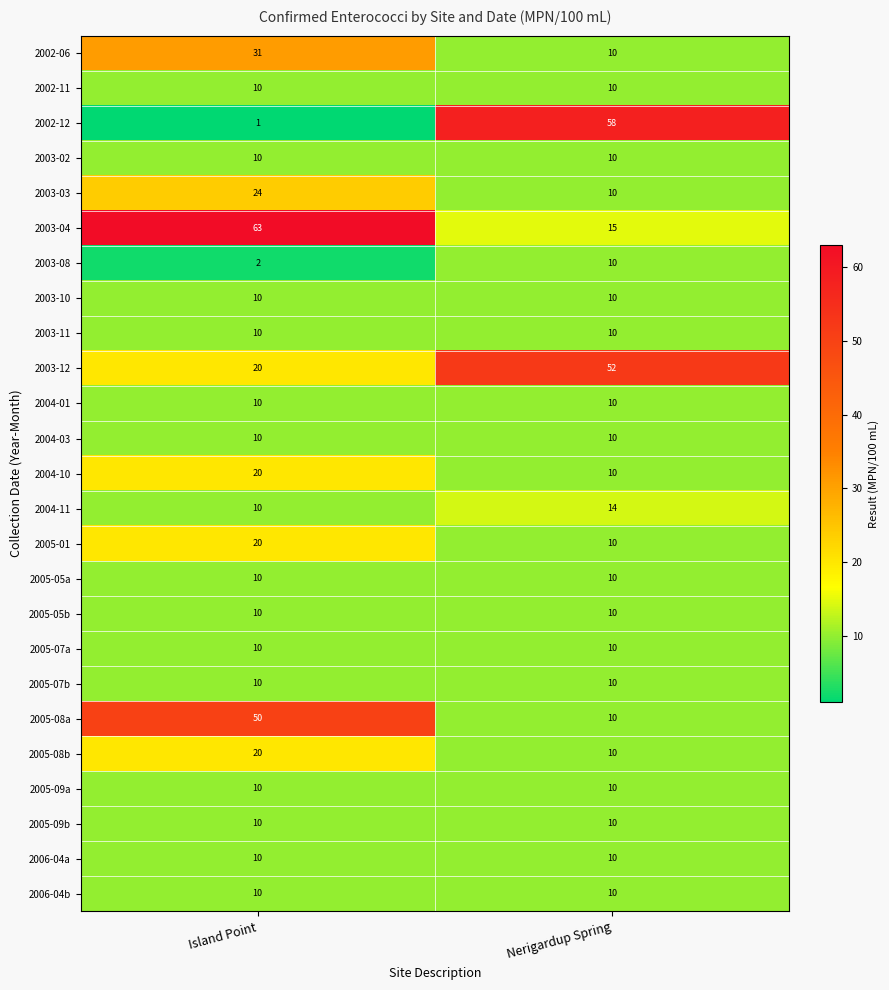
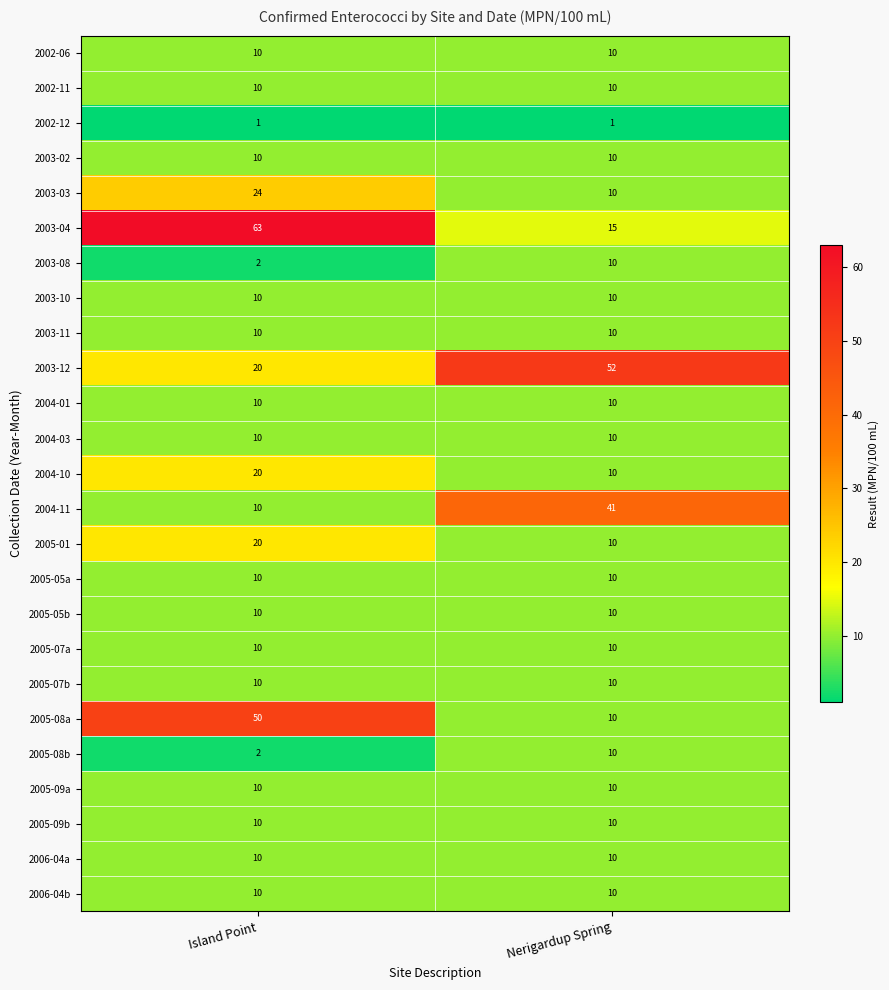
  {
    "2002-06": {
-     "Island Point": 31,
+     "Island Point": 10,
      "Nerigardup Spring": 10
    },
    "2002-11": {
      "Island Point": 10,
      "Nerigardup Spring": 10
    },
    "2002-12": {
      "Island Point": 1,
-     "Nerigardup Spring": 58
+     "Nerigardup Spring": 1
    },
    "2003-02": {
      "Island Point": 10,
      "Nerigardup Spring": 10
    },
    "2003-03": {
      "Island Point": 24,
      "Nerigardup Spring": 10
    },
    "2003-04": {
      "Island Point": 63,
      "Nerigardup Spring": 15
    },
    "2003-08": {
      "Island Point": 2,
      "Nerigardup Spring": 10
    },
    "2003-10": {
      "Island Point": 10,
      "Nerigardup Spring": 10
    },
    "2003-11": {
      "Island Point": 10,
      "Nerigardup Spring": 10
    },
    "2003-12": {
      "Island Point": 20,
      "Nerigardup Spring": 52
    },
    "2004-01": {
      "Island Point": 10,
      "Nerigardup Spring": 10
    },
    "2004-03": {
      "Island Point": 10,
      "Nerigardup Spring": 10
    },
    "2004-10": {
      "Island Point": 20,
      "Nerigardup Spring": 10
    },
    "2004-11": {
      "Island Point": 10,
-     "Nerigardup Spring": 14
+     "Nerigardup Spring": 41
    },
    "2005-01": {
      "Island Point": 20,
      "Nerigardup Spring": 10
    },
    "2005-05a": {
      "Island Point": 10,
      "Nerigardup Spring": 10
    },
    "2005-05b": {
      "Island Point": 10,
      "Nerigardup Spring": 10
    },
    "2005-07a": {
      "Island Point": 10,
      "Nerigardup Spring": 10
    },
    "2005-07b": {
      "Island Point": 10,
      "Nerigardup Spring": 10
    },
    "2005-08a": {
      "Island Point": 50,
      "Nerigardup Spring": 10
    },
    "2005-08b": {
-     "Island Point": 20,
+     "Island Point": 2,
      "Nerigardup Spring": 10
    },
    "2005-09a": {
      "Island Point": 10,
      "Nerigardup Spring": 10
    },
    "2005-09b": {
      "Island Point": 10,
      "Nerigardup Spring": 10
    },
    "2006-04a": {
      "Island Point": 10,
      "Nerigardup Spring": 10
    },
    "2006-04b": {
      "Island Point": 10,
      "Nerigardup Spring": 10
    }
  }
